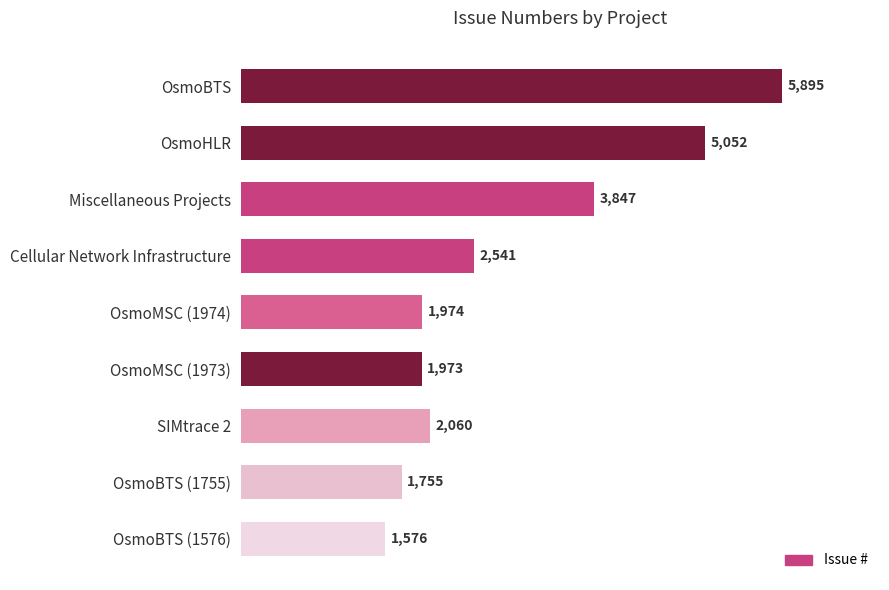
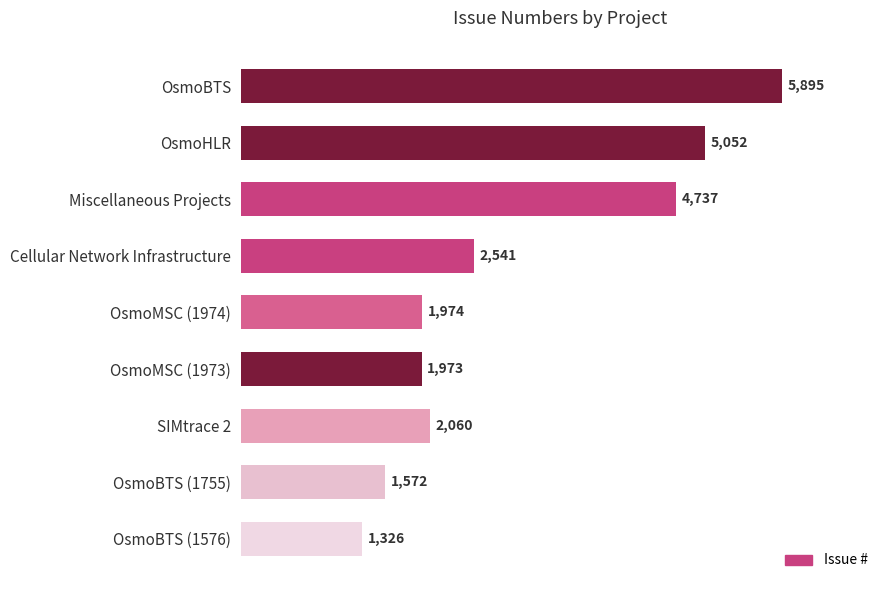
  {
    "OsmoBTS": "5,895",
    "OsmoHLR": "5,052",
-   "Miscellaneous Projects": "3,847",
+   "Miscellaneous Projects": "4,737",
    "Cellular Network Infrastructure": "2,541",
    "OsmoMSC (1974)": "1,974",
    "OsmoMSC (1973)": "1,973",
    "SIMtrace 2": "2,060",
-   "OsmoBTS (1755)": "1,755",
-   "OsmoBTS (1576)": "1,576"
+   "OsmoBTS (1755)": "1,572",
+   "OsmoBTS (1576)": "1,326"
  }
